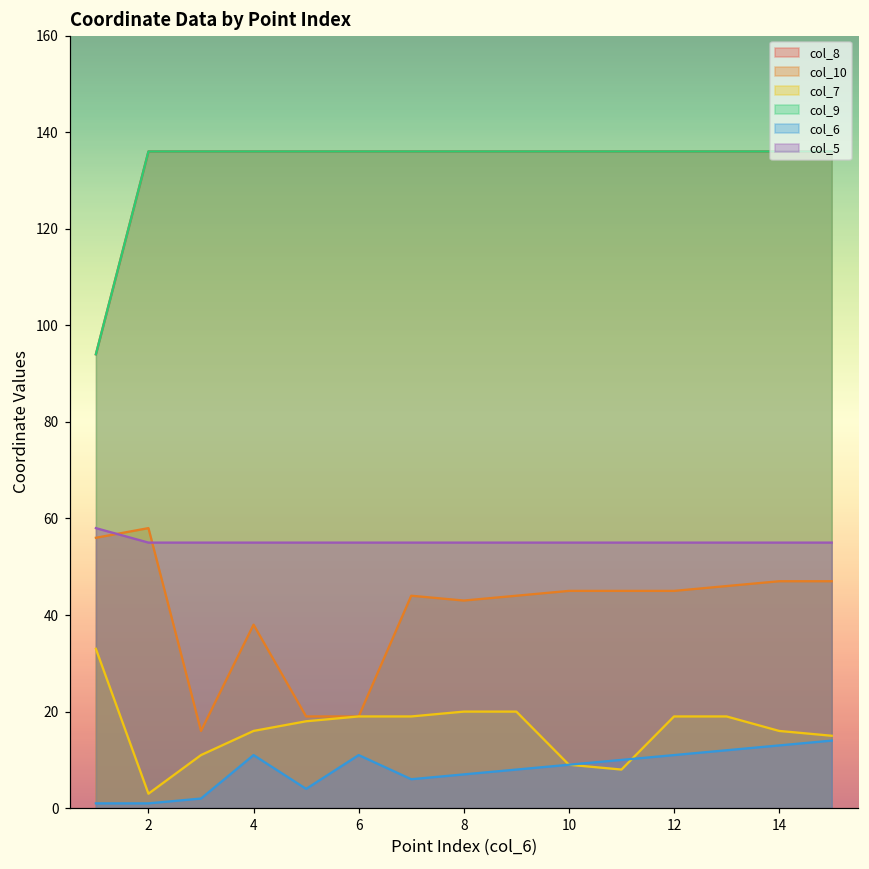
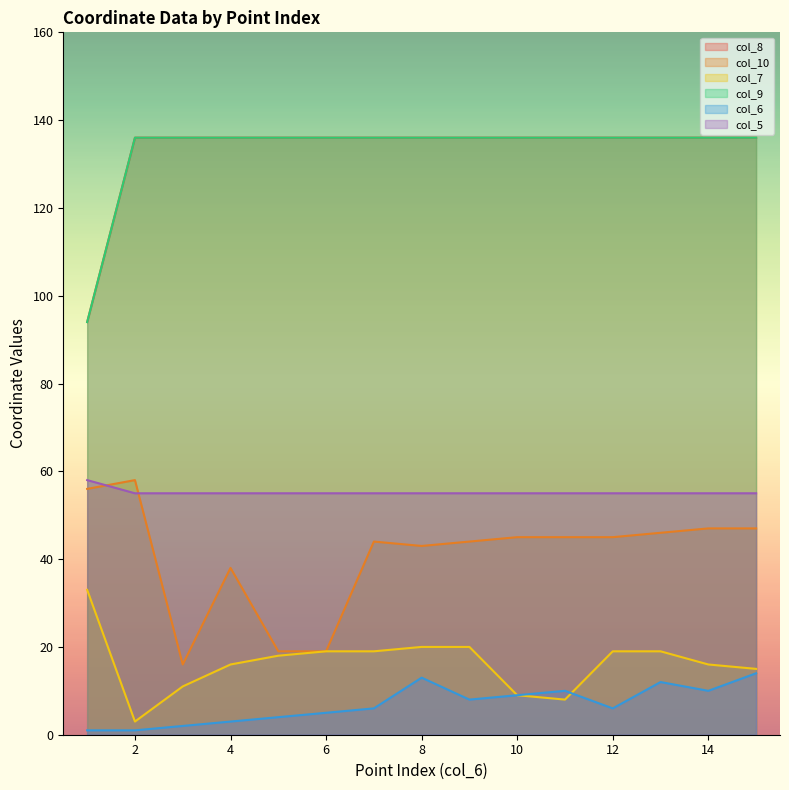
  {
    "col_9": {
      "2": 136,
      "4": 136,
      "6": 136,
      "8": 136,
      "10": 136,
      "12": 136,
      "14": 136
    },
    "col_6": {
      "2": 1,
-     "4": 11,
-     "6": 11,
-     "8": 7,
-     "12": 11,
-     "14": 13
+     "4": 3,
+     "6": 5,
+     "8": 13,
+     "12": 6,
+     "14": 10
    },
    "col_5": {
      "2": 55,
      "4": 55,
      "6": 55,
      "8": 55,
      "10": 55,
      "12": 55,
      "14": 55
    }
  }
